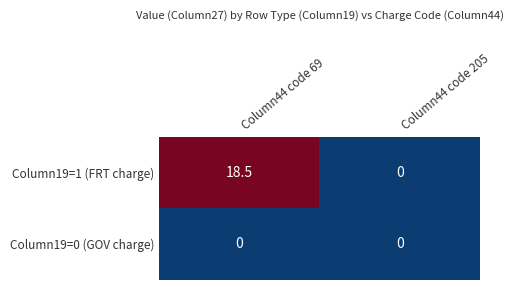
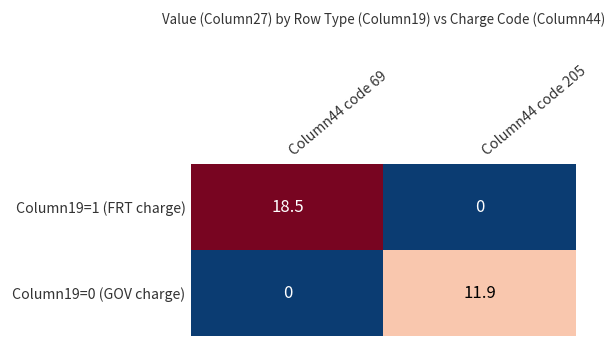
  {
    "Column19=1 (FRT charge)": {
      "Column44 code 69": 18.5,
      "Column44 code 205": 0
    },
    "Column19=0 (GOV charge)": {
      "Column44 code 69": 0,
-     "Column44 code 205": 0
+     "Column44 code 205": 11.9
    }
  }
